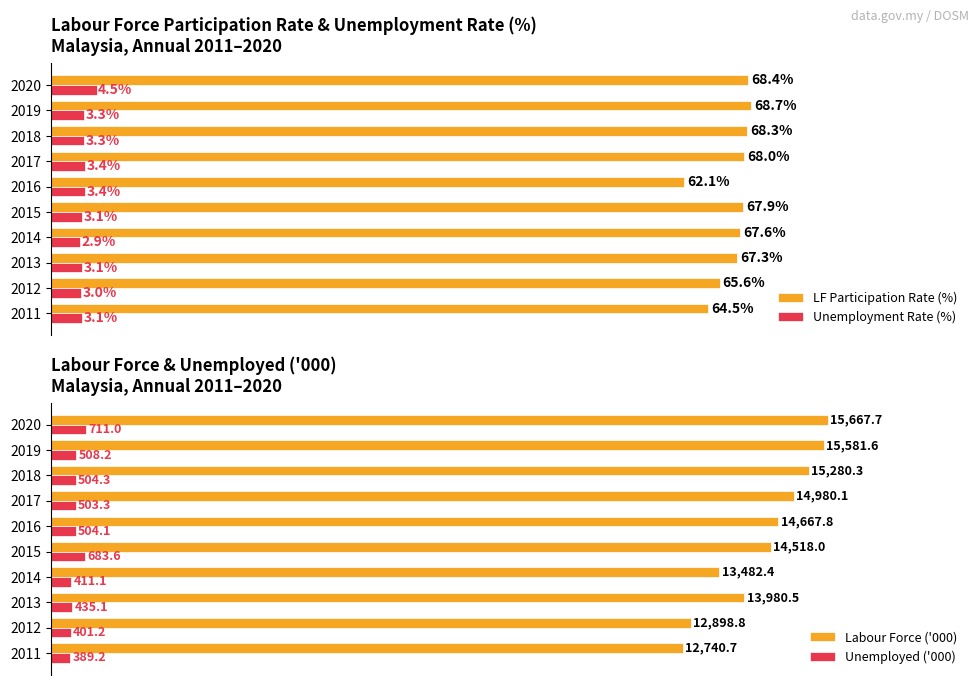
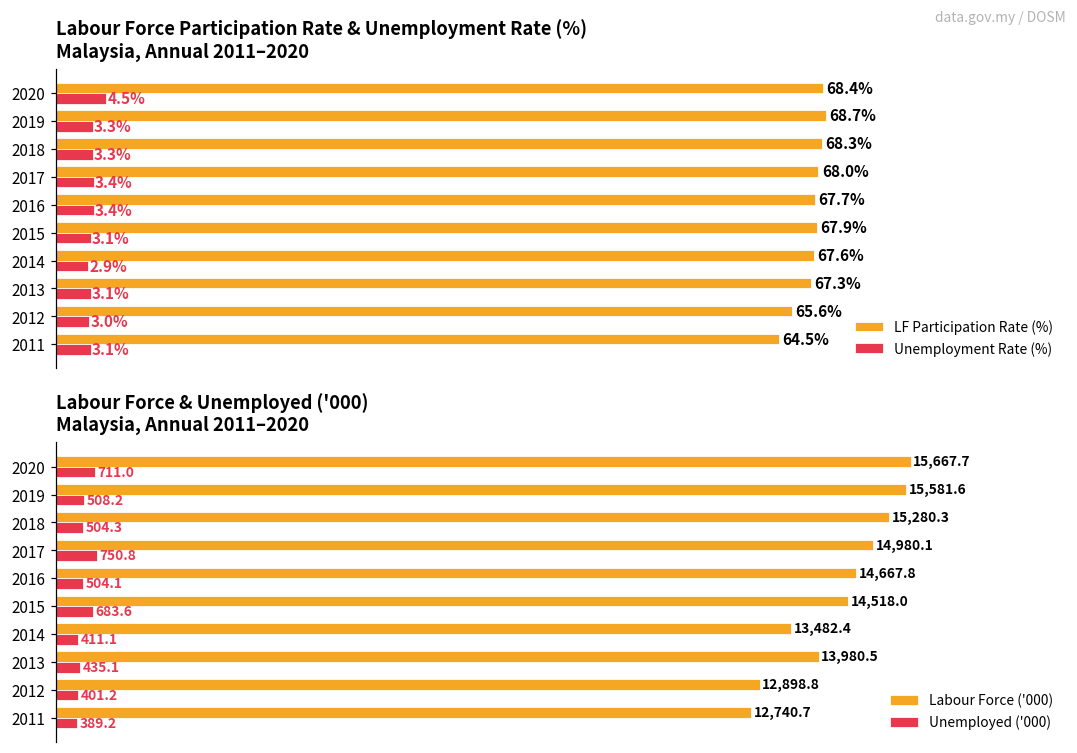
  {
    "Labour Force Participation Rate & Unemployment Rate (%) Malaysia, Annual 2011–2020": {
      "LF Participation Rate (%)": {
        "2020": "68.4%",
        "2019": "68.7%",
        "2018": "68.3%",
        "2017": "68.0%",
-       "2016": "62.1%",
+       "2016": "67.7%",
        "2015": "67.9%",
        "2014": "67.6%",
        "2013": "67.3%",
        "2012": "65.6%",
        "2011": "64.5%"
      },
      "Unemployment Rate (%)": {
        "2020": "4.5%",
        "2019": "3.3%",
        "2018": "3.3%",
        "2017": "3.4%",
        "2016": "3.4%",
        "2015": "3.1%",
        "2014": "2.9%",
        "2013": "3.1%",
        "2012": "3.0%",
        "2011": "3.1%"
      }
    },
    "Labour Force & Unemployed ('000) Malaysia, Annual 2011–2020": {
      "Labour Force ('000)": {
        "2020": "15,667.7",
        "2019": "15,581.6",
        "2018": "15,280.3",
        "2017": "14,980.1",
        "2016": "14,667.8",
        "2015": "14,518.0",
        "2014": "13,482.4",
        "2013": "13,980.5",
        "2012": "12,898.8",
        "2011": "12,740.7"
      },
      "Unemployed ('000)": {
        "2020": "711.0",
        "2019": "508.2",
        "2018": "504.3",
-       "2017": "503.3",
+       "2017": "750.8",
        "2016": "504.1",
        "2015": "683.6",
        "2014": "411.1",
        "2013": "435.1",
        "2012": "401.2",
        "2011": "389.2"
      }
    }
  }
